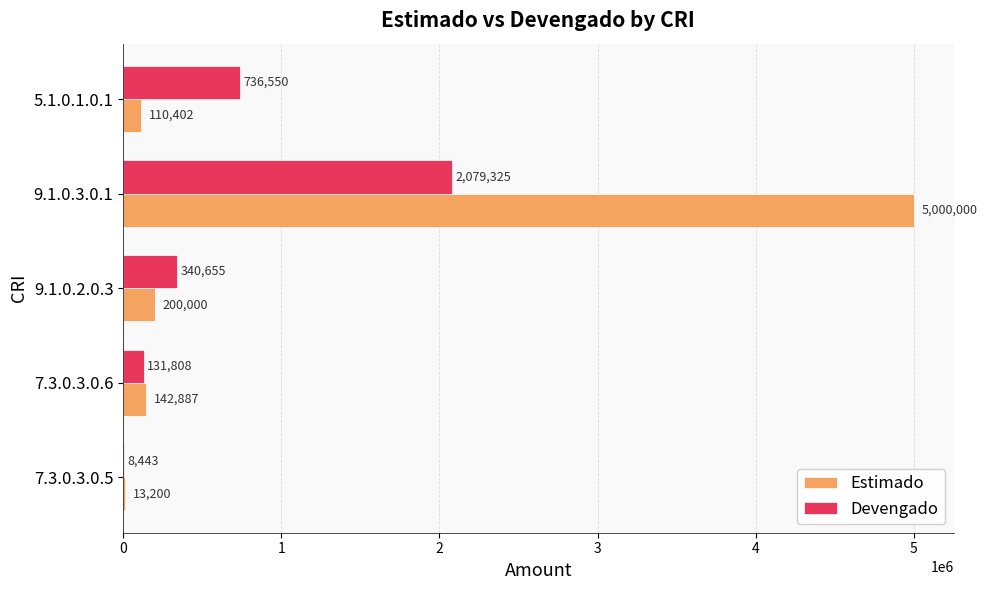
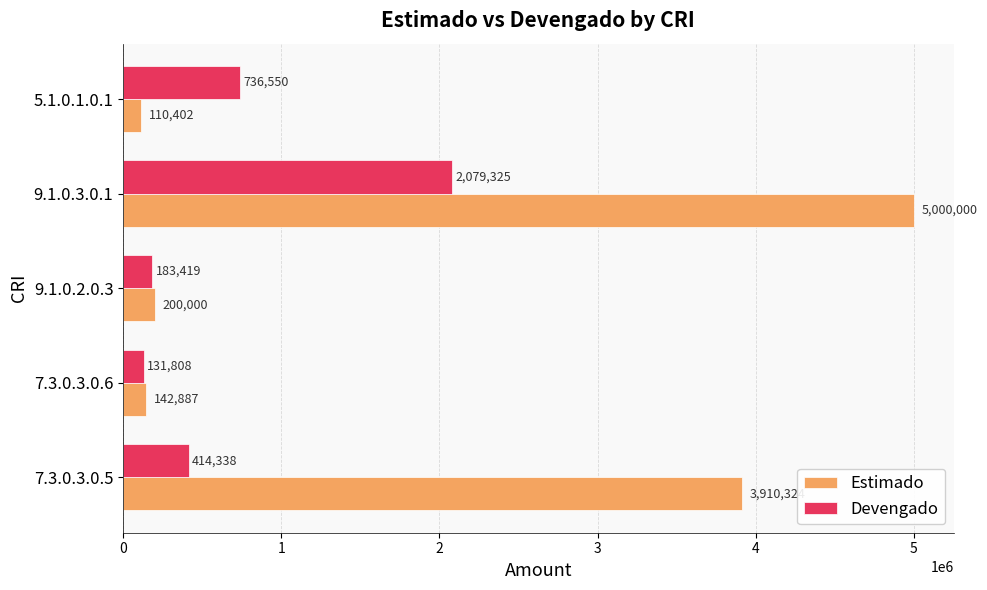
  {
    "Estimado": {
-     "7.3.0.3.0.5": "10000"
+     "7.3.0.3.0.5": "3910000"
    },
    "Devengado": {
      "5.1.0.1.0.1": "736,550",
      "9.1.0.3.0.1": "2,079,325",
-     "9.1.0.2.0.3": "340,655",
+     "9.1.0.2.0.3": "183,419",
      "7.3.0.3.0.6": "131,808",
-     "7.3.0.3.0.5": "8,443"
+     "7.3.0.3.0.5": "414,338"
    }
  }
